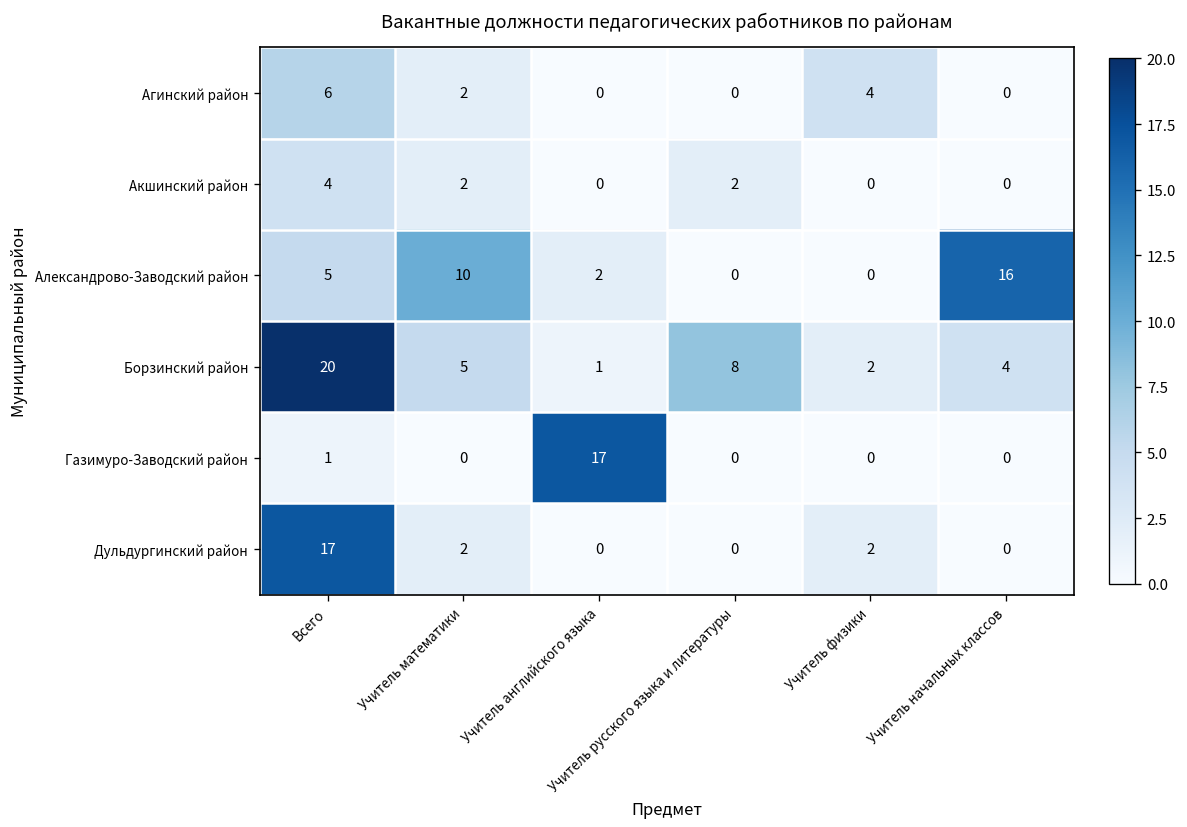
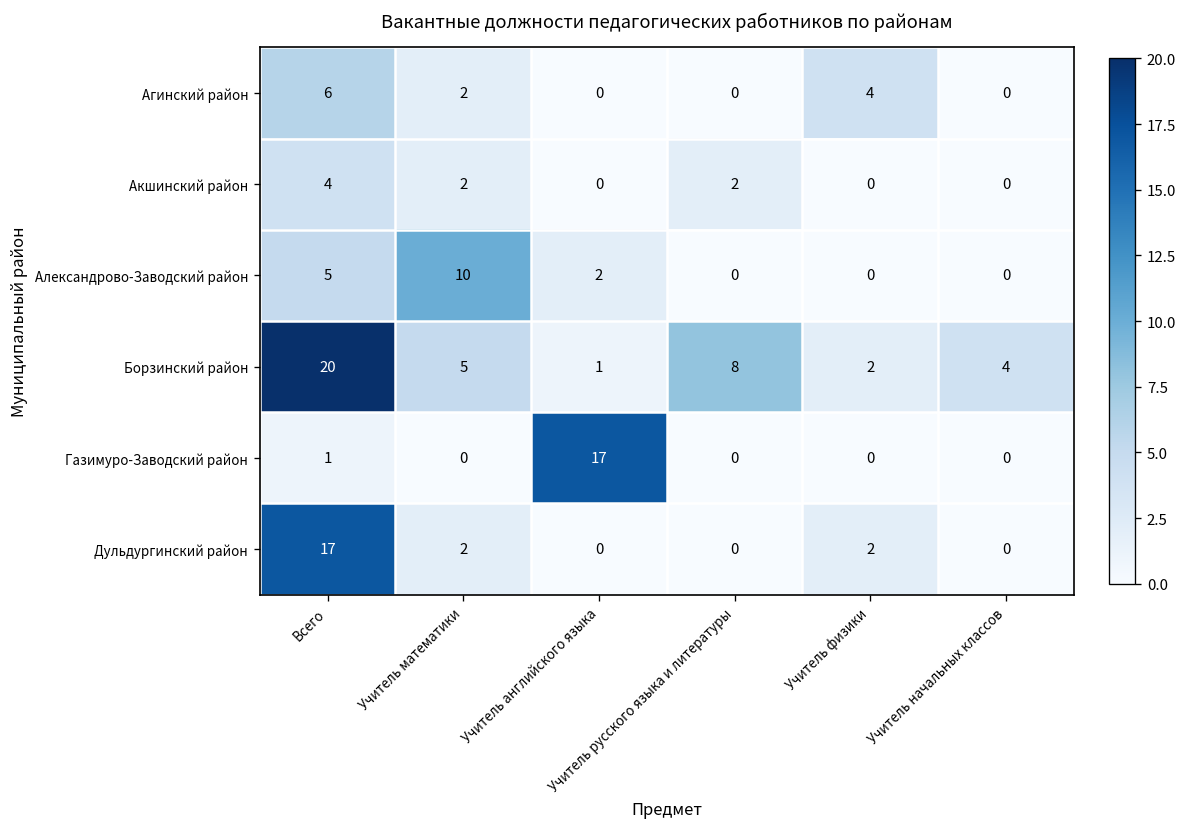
  {
    "Агинский район": {
      "Всего": 6,
      "Учитель математики": 2,
      "Учитель английского языка": 0,
      "Учитель русского языка и литературы": 0,
      "Учитель физики": 4,
      "Учитель начальных классов": 0
    },
    "Акшинский район": {
      "Всего": 4,
      "Учитель математики": 2,
      "Учитель английского языка": 0,
      "Учитель русского языка и литературы": 2,
      "Учитель физики": 0,
      "Учитель начальных классов": 0
    },
    "Александрово-Заводский район": {
      "Всего": 5,
      "Учитель математики": 10,
      "Учитель английского языка": 2,
      "Учитель русского языка и литературы": 0,
      "Учитель физики": 0,
-     "Учитель начальных классов": 16
+     "Учитель начальных классов": 0
    },
    "Борзинский район": {
      "Всего": 20,
      "Учитель математики": 5,
      "Учитель английского языка": 1,
      "Учитель русского языка и литературы": 8,
      "Учитель физики": 2,
      "Учитель начальных классов": 4
    },
    "Газимуро-Заводский район": {
      "Всего": 1,
      "Учитель математики": 0,
      "Учитель английского языка": 17,
      "Учитель русского языка и литературы": 0,
      "Учитель физики": 0,
      "Учитель начальных классов": 0
    },
    "Дульдургинский район": {
      "Всего": 17,
      "Учитель математики": 2,
      "Учитель английского языка": 0,
      "Учитель русского языка и литературы": 0,
      "Учитель физики": 2,
      "Учитель начальных классов": 0
    }
  }
